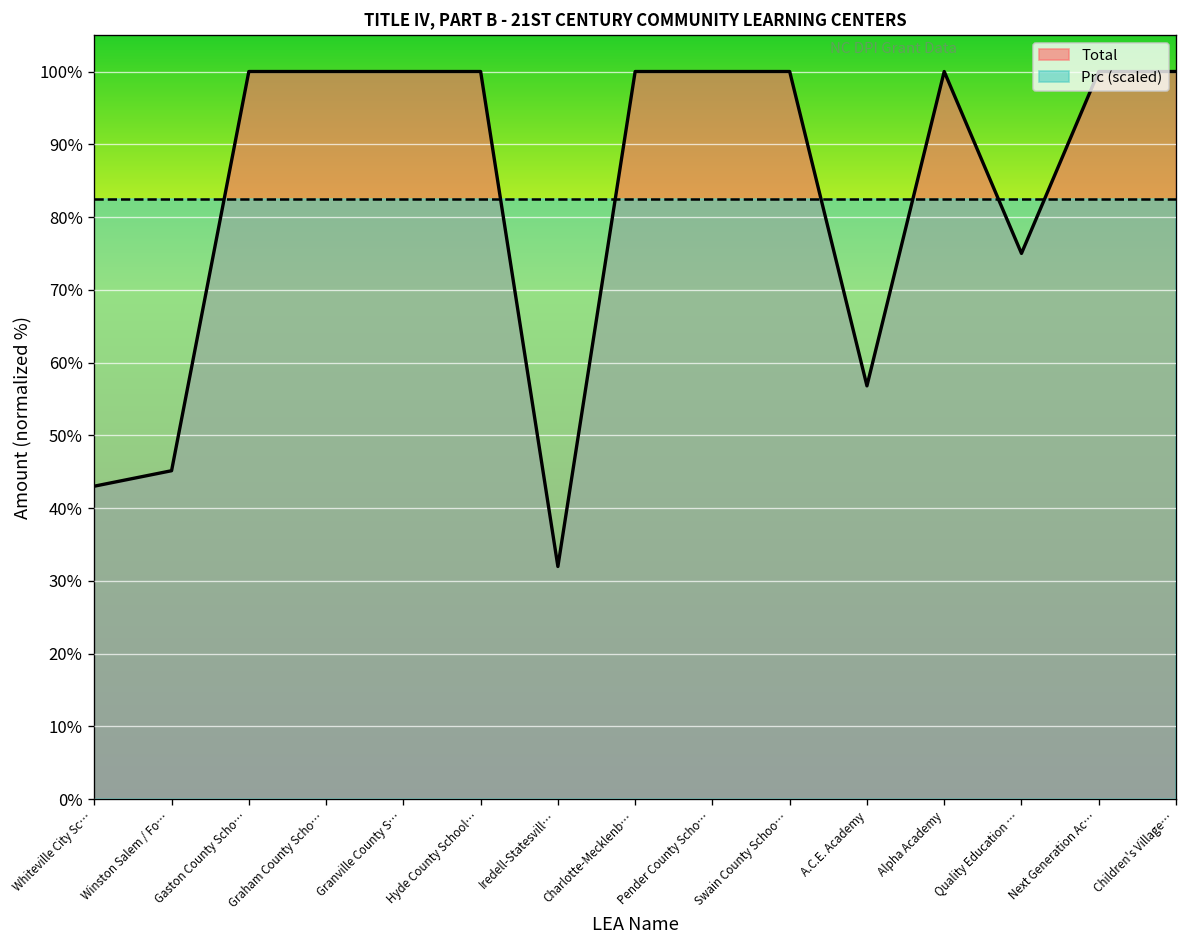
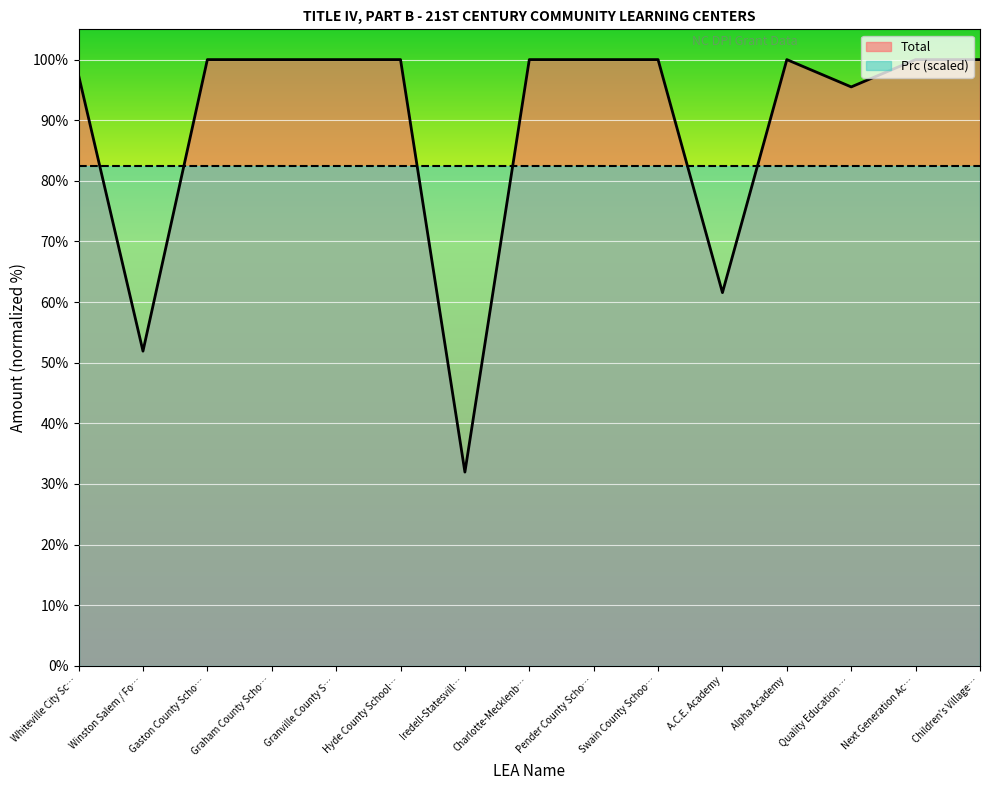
  {
    "Total": {
-     "Whiteville City Sc…": "43%",
-     "Winston Salem / Fo…": "45%",
+     "Whiteville City Sc…": "97%",
+     "Winston Salem / Fo…": "52%",
      "Gaston County Scho…": "100%",
      "Graham County Scho…": "100%",
      "Granville County S…": "100%",
      "Hyde County School…": "100%",
      "Iredell-Statesvill…": "32%",
      "Charlotte-Mecklenb…": "100%",
      "Pender County Scho…": "100%",
      "Swain County Schoo…": "100%",
-     "A.C.E. Academy": "57%",
+     "A.C.E. Academy": "62%",
      "Alpha Academy": "100%",
-     "Quality Education …": "75%",
+     "Quality Education …": "95%",
      "Children's Village…": "100%"
    },
    "Prc (scaled)": {
      "Whiteville City Sc…": "83%",
      "Winston Salem / Fo…": "83%",
      "Gaston County Scho…": "83%",
      "Graham County Scho…": "83%",
      "Granville County S…": "83%",
      "Hyde County School…": "83%",
      "Iredell-Statesvill…": "83%",
      "Charlotte-Mecklenb…": "83%",
      "Pender County Scho…": "83%",
      "Swain County Schoo…": "83%",
      "A.C.E. Academy": "83%",
      "Alpha Academy": "83%",
      "Quality Education …": "83%",
      "Next Generation Ac…": "83%",
      "Children's Village…": "83%"
    }
  }
